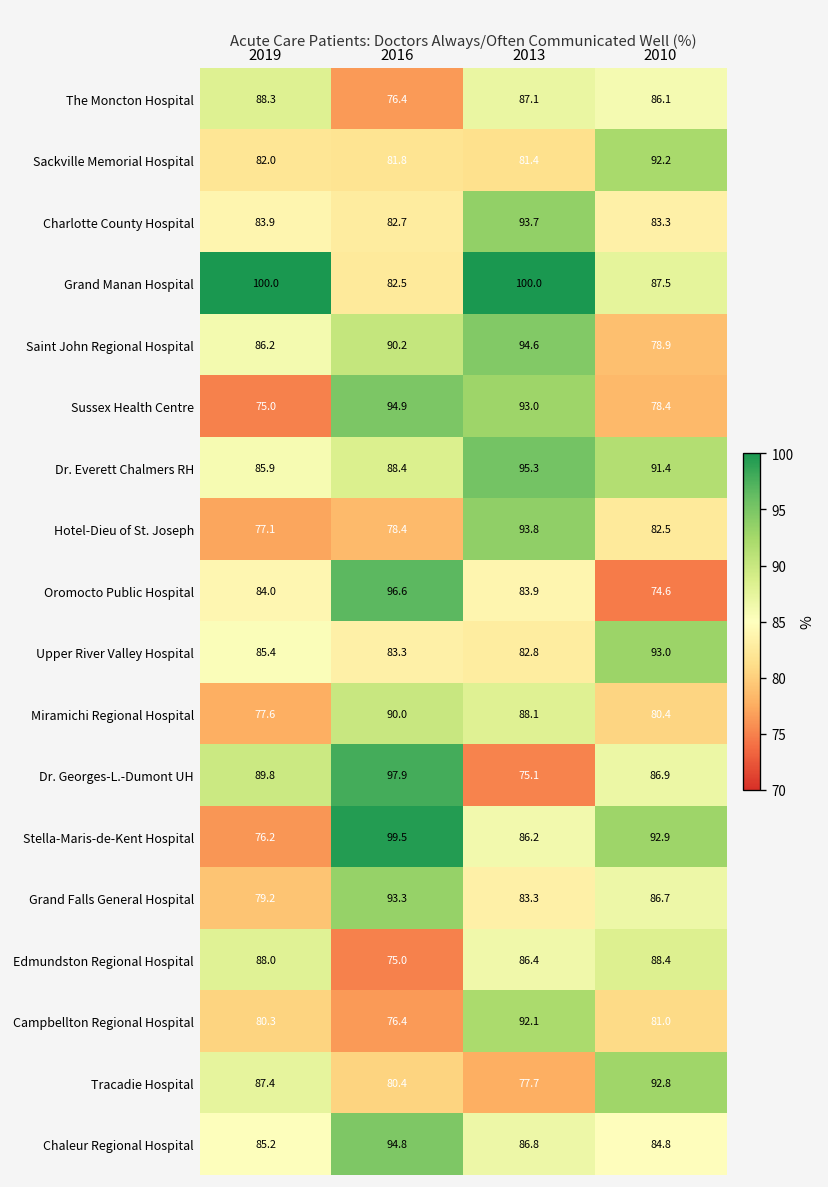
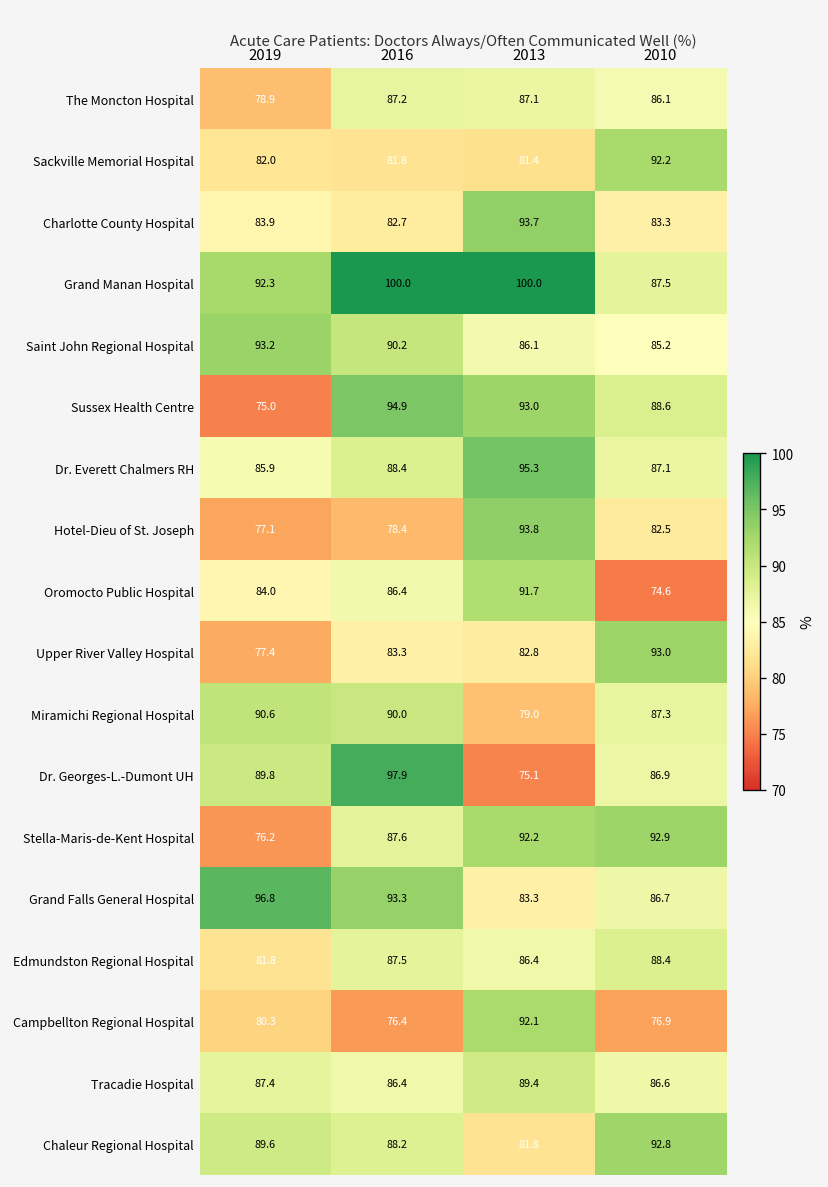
  {
    "The Moncton Hospital": {
-     "2019": 88.3,
-     "2016": 76.4,
+     "2019": 78.9,
+     "2016": 87.2,
      "2013": 87.1,
      "2010": 86.1
    },
    "Sackville Memorial Hospital": {
      "2019": 82.0,
      "2016": 81.8,
      "2013": 81.4,
      "2010": 92.2
    },
    "Charlotte County Hospital": {
      "2019": 83.9,
      "2016": 82.7,
      "2013": 93.7,
      "2010": 83.3
    },
    "Grand Manan Hospital": {
-     "2019": 100.0,
-     "2016": 82.5,
+     "2019": 92.3,
+     "2016": 100.0,
      "2013": 100.0,
      "2010": 87.5
    },
    "Saint John Regional Hospital": {
-     "2019": 86.2,
+     "2019": 93.2,
      "2016": 90.2,
-     "2013": 94.6,
-     "2010": 78.9
+     "2013": 86.1,
+     "2010": 85.2
    },
    "Sussex Health Centre": {
      "2019": 75.0,
      "2016": 94.9,
      "2013": 93.0,
-     "2010": 78.4
+     "2010": 88.6
    },
    "Dr. Everett Chalmers RH": {
      "2019": 85.9,
      "2016": 88.4,
      "2013": 95.3,
-     "2010": 91.4
+     "2010": 87.1
    },
    "Hotel-Dieu of St. Joseph": {
      "2019": 77.1,
      "2016": 78.4,
      "2013": 93.8,
      "2010": 82.5
    },
    "Oromocto Public Hospital": {
      "2019": 84.0,
-     "2016": 96.6,
-     "2013": 83.9,
+     "2016": 86.4,
+     "2013": 91.7,
      "2010": 74.6
    },
    "Upper River Valley Hospital": {
-     "2019": 85.4,
+     "2019": 77.4,
      "2016": 83.3,
      "2013": 82.8,
      "2010": 93.0
    },
    "Miramichi Regional Hospital": {
-     "2019": 77.6,
+     "2019": 90.6,
      "2016": 90.0,
-     "2013": 88.1,
-     "2010": 80.4
+     "2013": 79.0,
+     "2010": 87.3
    },
    "Dr. Georges-L.-Dumont UH": {
      "2019": 89.8,
      "2016": 97.9,
      "2013": 75.1,
      "2010": 86.9
    },
    "Stella-Maris-de-Kent Hospital": {
      "2019": 76.2,
-     "2016": 99.5,
-     "2013": 86.2,
+     "2016": 87.6,
+     "2013": 92.2,
      "2010": 92.9
    },
    "Grand Falls General Hospital": {
-     "2019": 79.2,
+     "2019": 96.8,
      "2016": 93.3,
      "2013": 83.3,
      "2010": 86.7
    },
    "Edmundston Regional Hospital": {
-     "2019": 88.0,
-     "2016": 75.0,
+     "2019": 81.8,
+     "2016": 87.5,
      "2013": 86.4,
      "2010": 88.4
    },
    "Campbellton Regional Hospital": {
      "2019": 80.3,
      "2016": 76.4,
      "2013": 92.1,
-     "2010": 81.0
+     "2010": 76.9
    },
    "Tracadie Hospital": {
      "2019": 87.4,
-     "2016": 80.4,
-     "2013": 77.7,
-     "2010": 92.8
+     "2016": 86.4,
+     "2013": 89.4,
+     "2010": 86.6
    },
    "Chaleur Regional Hospital": {
-     "2019": 85.2,
-     "2016": 94.8,
-     "2013": 86.8,
-     "2010": 84.8
+     "2019": 89.6,
+     "2016": 88.2,
+     "2013": 81.8,
+     "2010": 92.8
    }
  }
